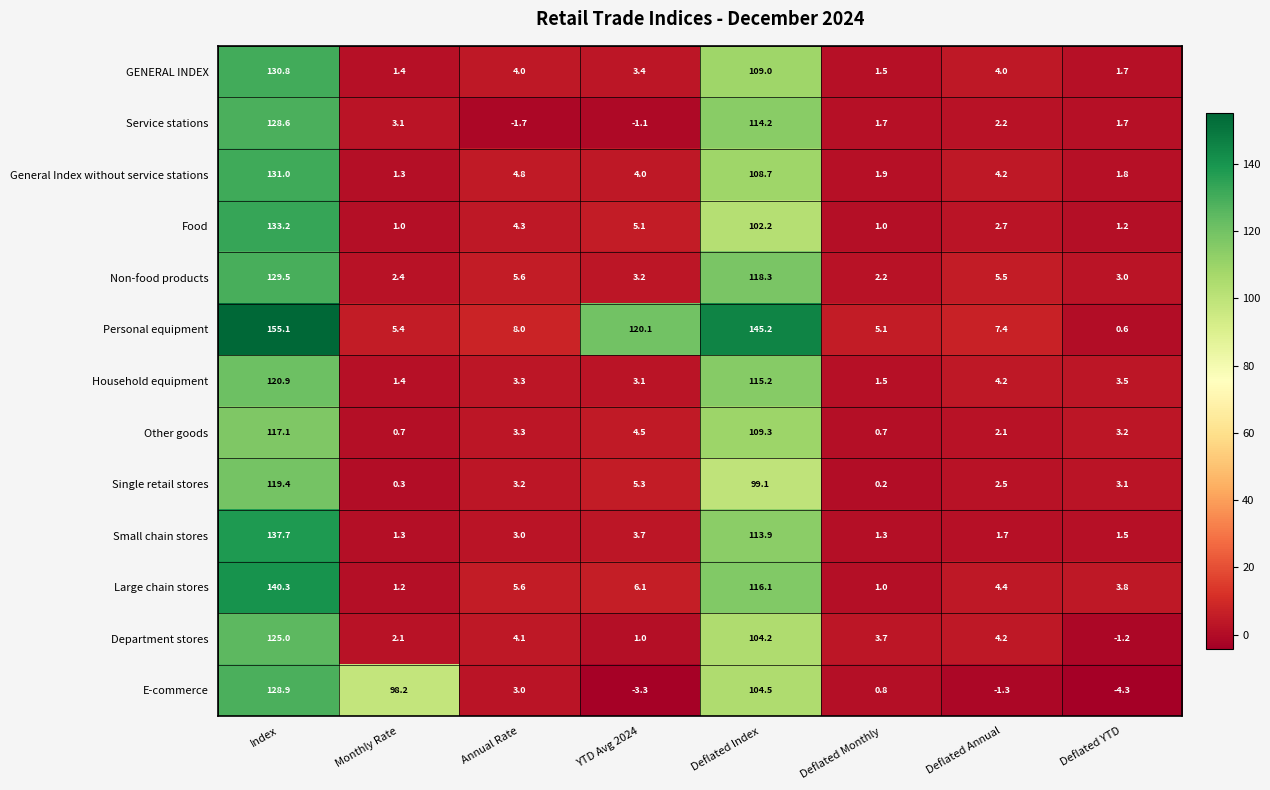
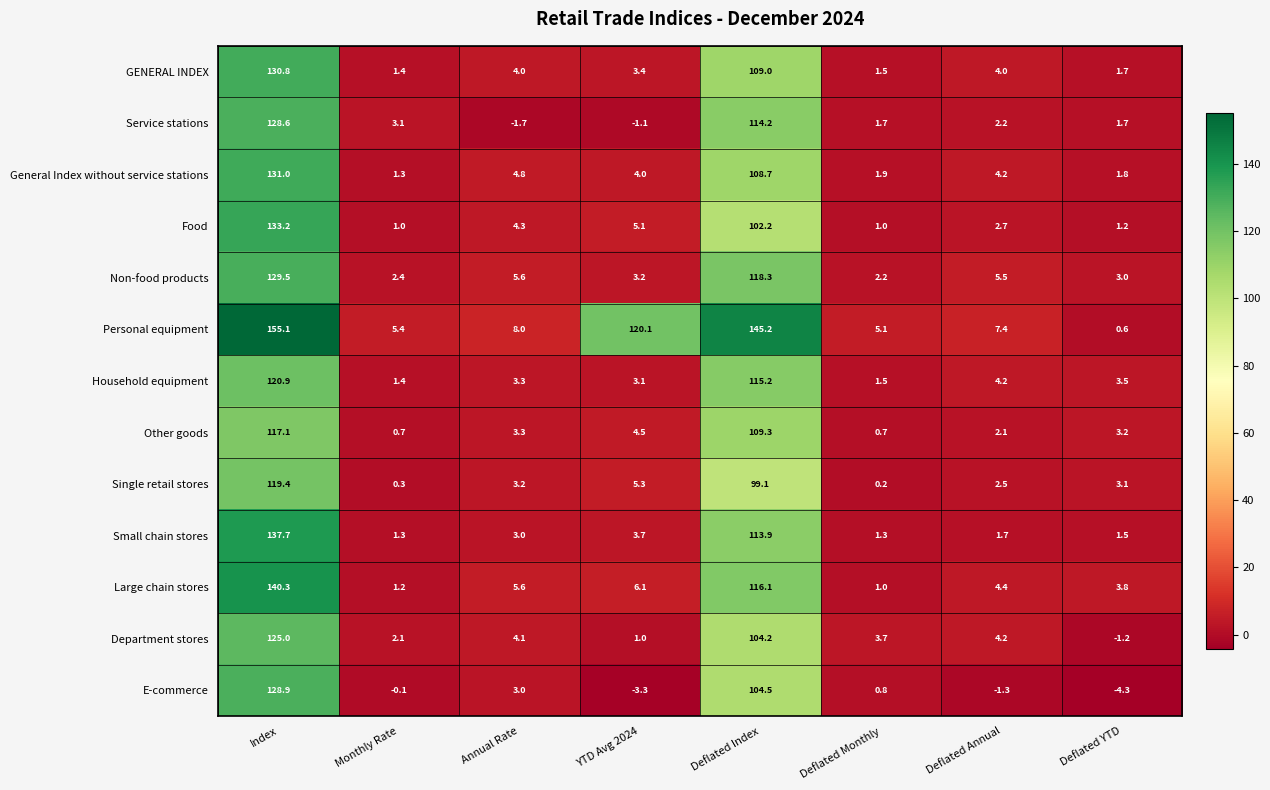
  {
    "GENERAL INDEX": {
      "Index": 130.8,
      "Monthly Rate": 1.4,
      "Annual Rate": 4.0,
      "YTD Avg 2024": 3.4,
      "Deflated Index": 109.0,
      "Deflated Monthly": 1.5,
      "Deflated Annual": 4.0,
      "Deflated YTD": 1.7
    },
    "Service stations": {
      "Index": 128.6,
      "Monthly Rate": 3.1,
      "Annual Rate": -1.7,
      "YTD Avg 2024": -1.1,
      "Deflated Index": 114.2,
      "Deflated Monthly": 1.7,
      "Deflated Annual": 2.2,
      "Deflated YTD": 1.7
    },
    "General Index without service stations": {
      "Index": 131.0,
      "Monthly Rate": 1.3,
      "Annual Rate": 4.8,
      "YTD Avg 2024": 4.0,
      "Deflated Index": 108.7,
      "Deflated Monthly": 1.9,
      "Deflated Annual": 4.2,
      "Deflated YTD": 1.8
    },
    "Food": {
      "Index": 133.2,
      "Monthly Rate": 1.0,
      "Annual Rate": 4.3,
      "YTD Avg 2024": 5.1,
      "Deflated Index": 102.2,
      "Deflated Monthly": 1.0,
      "Deflated Annual": 2.7,
      "Deflated YTD": 1.2
    },
    "Non-food products": {
      "Index": 129.5,
      "Monthly Rate": 2.4,
      "Annual Rate": 5.6,
      "YTD Avg 2024": 3.2,
      "Deflated Index": 118.3,
      "Deflated Monthly": 2.2,
      "Deflated Annual": 5.5,
      "Deflated YTD": 3.0
    },
    "Personal equipment": {
      "Index": 155.1,
      "Monthly Rate": 5.4,
      "Annual Rate": 8.0,
      "YTD Avg 2024": 120.1,
      "Deflated Index": 145.2,
      "Deflated Monthly": 5.1,
      "Deflated Annual": 7.4,
      "Deflated YTD": 0.6
    },
    "Household equipment": {
      "Index": 120.9,
      "Monthly Rate": 1.4,
      "Annual Rate": 3.3,
      "YTD Avg 2024": 3.1,
      "Deflated Index": 115.2,
      "Deflated Monthly": 1.5,
      "Deflated Annual": 4.2,
      "Deflated YTD": 3.5
    },
    "Other goods": {
      "Index": 117.1,
      "Monthly Rate": 0.7,
      "Annual Rate": 3.3,
      "YTD Avg 2024": 4.5,
      "Deflated Index": 109.3,
      "Deflated Monthly": 0.7,
      "Deflated Annual": 2.1,
      "Deflated YTD": 3.2
    },
    "Single retail stores": {
      "Index": 119.4,
      "Monthly Rate": 0.3,
      "Annual Rate": 3.2,
      "YTD Avg 2024": 5.3,
      "Deflated Index": 99.1,
      "Deflated Monthly": 0.2,
      "Deflated Annual": 2.5,
      "Deflated YTD": 3.1
    },
    "Small chain stores": {
      "Index": 137.7,
      "Monthly Rate": 1.3,
      "Annual Rate": 3.0,
      "YTD Avg 2024": 3.7,
      "Deflated Index": 113.9,
      "Deflated Monthly": 1.3,
      "Deflated Annual": 1.7,
      "Deflated YTD": 1.5
    },
    "Large chain stores": {
      "Index": 140.3,
      "Monthly Rate": 1.2,
      "Annual Rate": 5.6,
      "YTD Avg 2024": 6.1,
      "Deflated Index": 116.1,
      "Deflated Monthly": 1.0,
      "Deflated Annual": 4.4,
      "Deflated YTD": 3.8
    },
    "Department stores": {
      "Index": 125.0,
      "Monthly Rate": 2.1,
      "Annual Rate": 4.1,
      "YTD Avg 2024": 1.0,
      "Deflated Index": 104.2,
      "Deflated Monthly": 3.7,
      "Deflated Annual": 4.2,
      "Deflated YTD": -1.2
    },
    "E-commerce": {
      "Index": 128.9,
-     "Monthly Rate": 98.2,
+     "Monthly Rate": -0.1,
      "Annual Rate": 3.0,
      "YTD Avg 2024": -3.3,
      "Deflated Index": 104.5,
      "Deflated Monthly": 0.8,
      "Deflated Annual": -1.3,
      "Deflated YTD": -4.3
    }
  }
